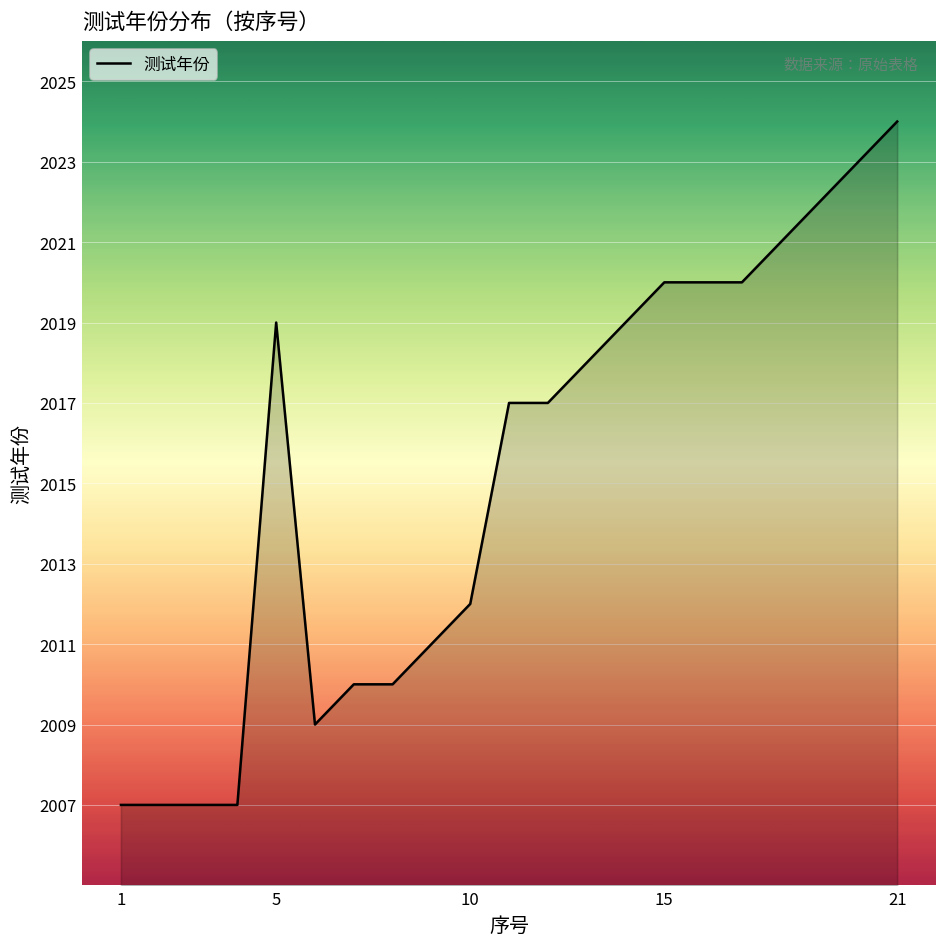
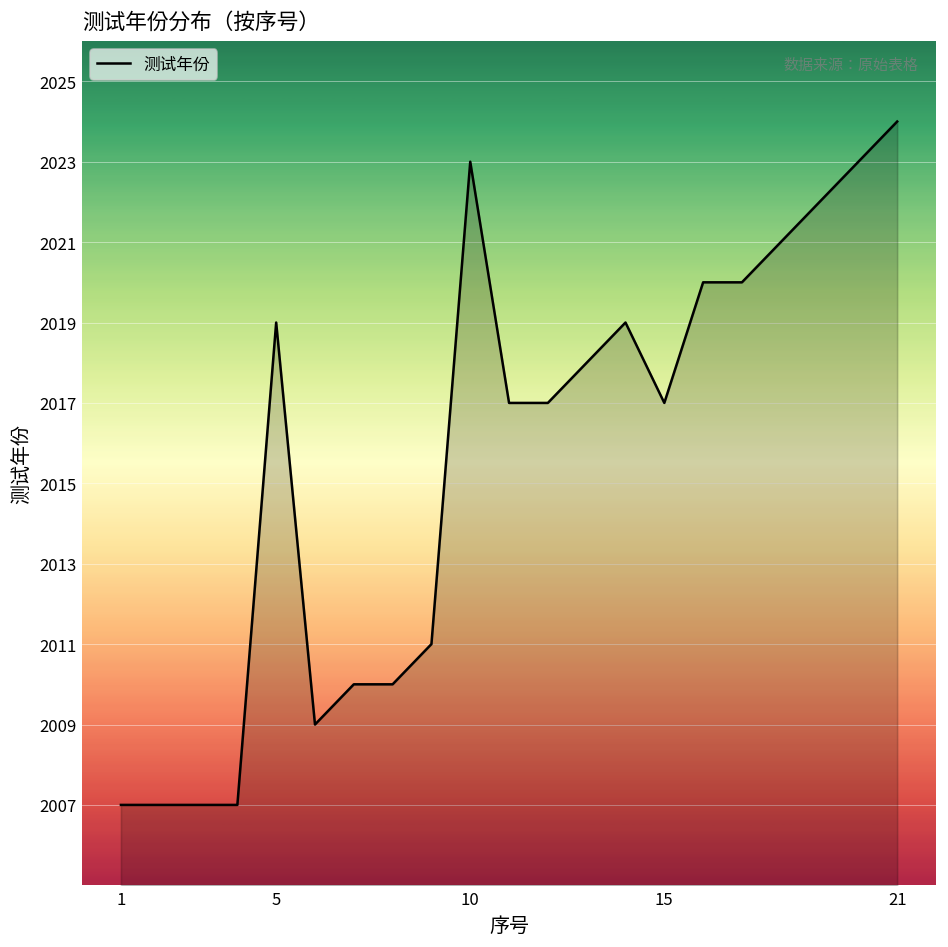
  {
    "1": 2007,
    "5": 2019,
-   "10": 2012,
-   "15": 2020,
+   "10": 2023,
+   "15": 2017,
    "21": 2024
  }
